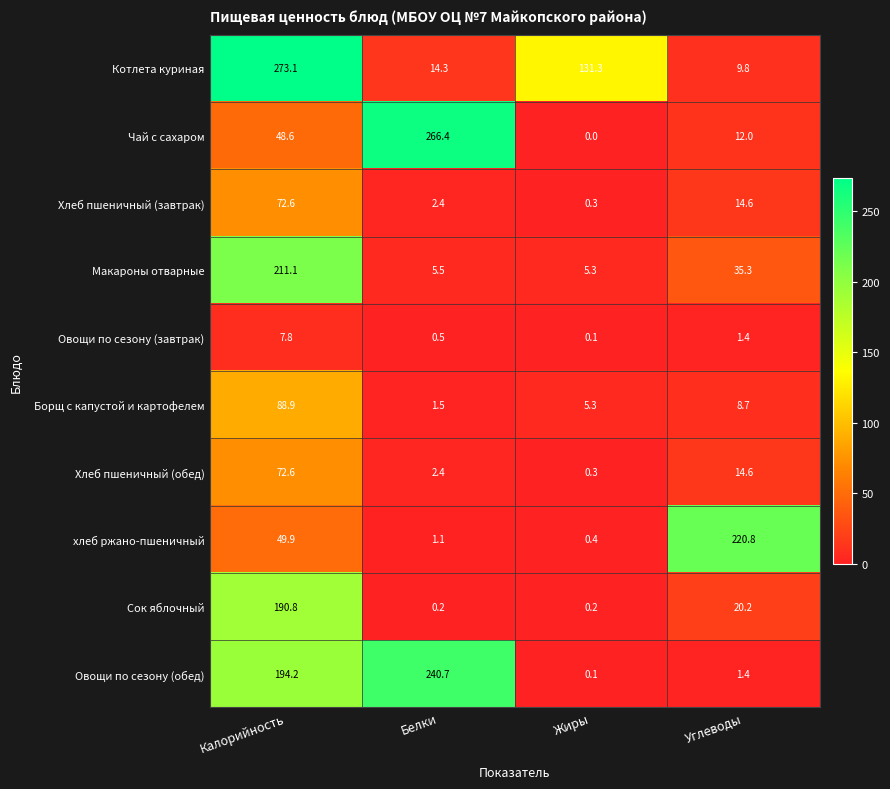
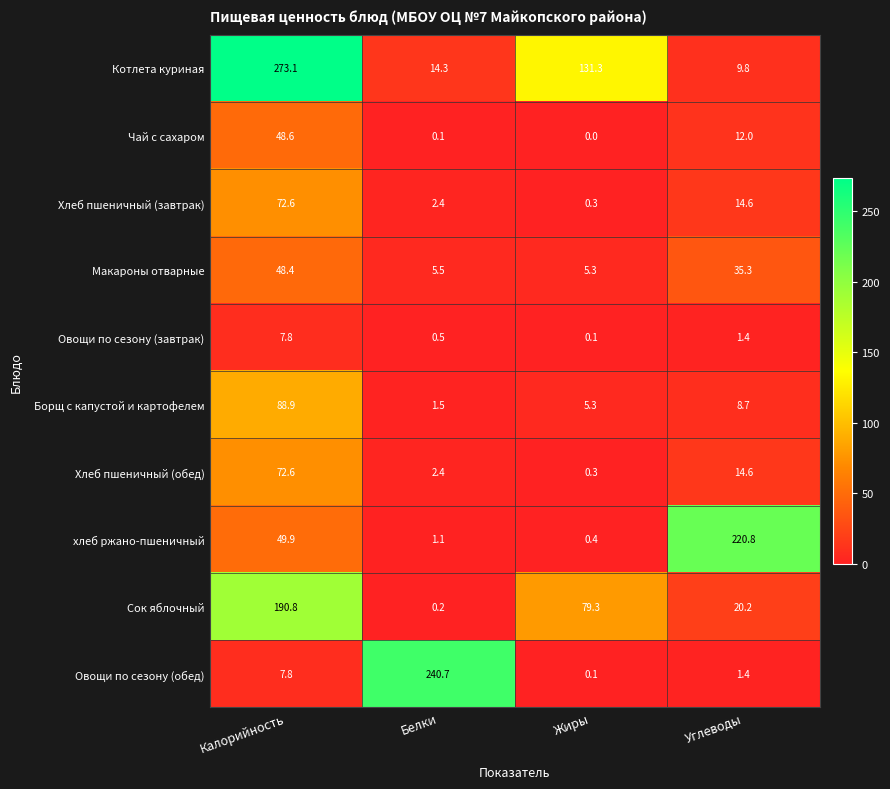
  {
    "Котлета куриная": {
      "Калорийность": 273.1,
      "Белки": 14.3,
      "Жиры": 131.3,
      "Углеводы": 9.8
    },
    "Чай с сахаром": {
      "Калорийность": 48.6,
-     "Белки": 266.4,
+     "Белки": 0.1,
      "Жиры": 0.0,
      "Углеводы": 12.0
    },
    "Хлеб пшеничный (завтрак)": {
      "Калорийность": 72.6,
      "Белки": 2.4,
      "Жиры": 0.3,
      "Углеводы": 14.6
    },
    "Макароны отварные": {
-     "Калорийность": 211.1,
+     "Калорийность": 48.4,
      "Белки": 5.5,
      "Жиры": 5.3,
      "Углеводы": 35.3
    },
    "Овощи по сезону (завтрак)": {
      "Калорийность": 7.8,
      "Белки": 0.5,
      "Жиры": 0.1,
      "Углеводы": 1.4
    },
    "Борщ с капустой и картофелем": {
      "Калорийность": 88.9,
      "Белки": 1.5,
      "Жиры": 5.3,
      "Углеводы": 8.7
    },
    "Хлеб пшеничный (обед)": {
      "Калорийность": 72.6,
      "Белки": 2.4,
      "Жиры": 0.3,
      "Углеводы": 14.6
    },
    "хлеб ржано-пшеничный": {
      "Калорийность": 49.9,
      "Белки": 1.1,
      "Жиры": 0.4,
      "Углеводы": 220.8
    },
    "Сок яблочный": {
      "Калорийность": 190.8,
      "Белки": 0.2,
-     "Жиры": 0.2,
+     "Жиры": 79.3,
      "Углеводы": 20.2
    },
    "Овощи по сезону (обед)": {
-     "Калорийность": 194.2,
+     "Калорийность": 7.8,
      "Белки": 240.7,
      "Жиры": 0.1,
      "Углеводы": 1.4
    }
  }
